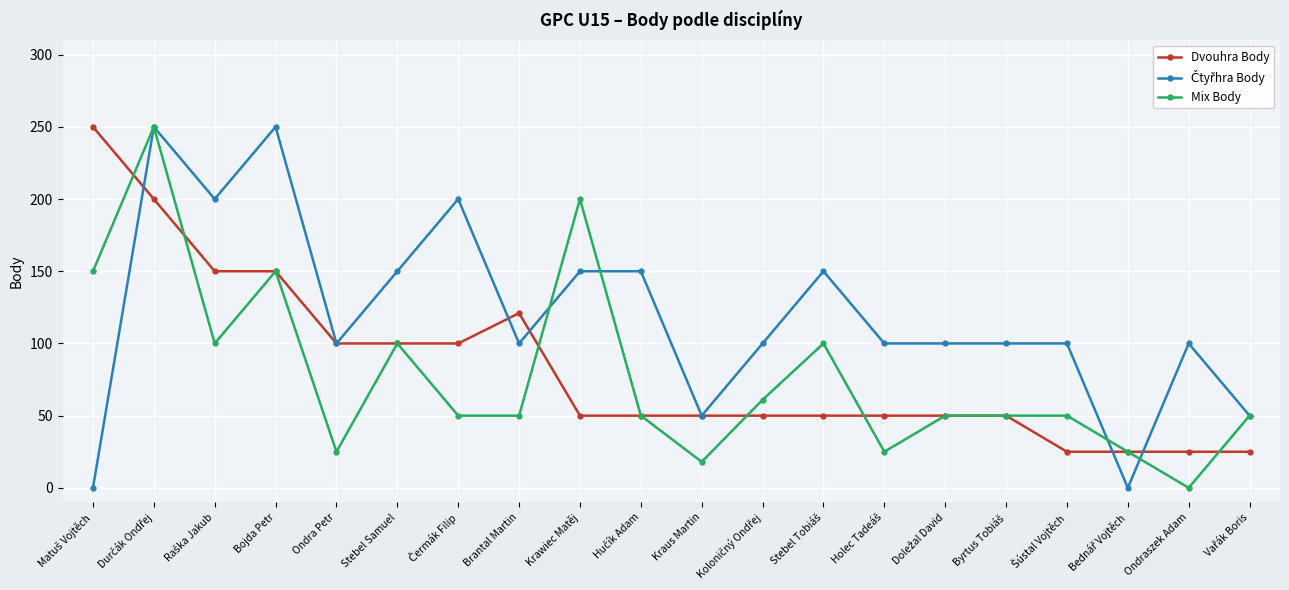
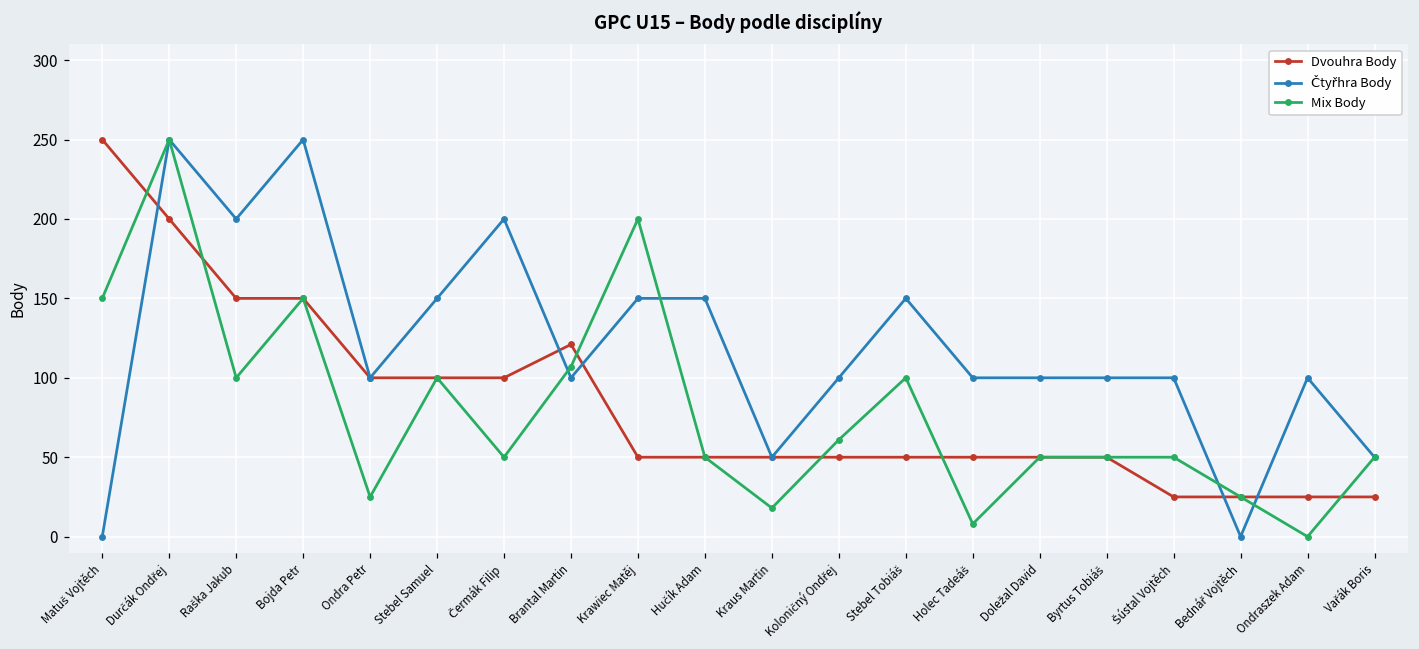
  {
    "Dvouhra Body": {
      "Matuš Vojtěch": 250,
      "Durčák Ondřej": 200,
      "Raška Jakub": 150,
      "Čermák Filip": 100,
      "Brantal Martin": 121,
      "Krawiec Matěj": 50,
      "Koloničný Ondřej": 50,
      "Stebel Tobiáš": 50,
      "Holec Tadeáš": 50,
      "Šústal Vojtěch": 25,
      "Ondraszek Adam": 25,
      "Vařák Boris": 25
    },
    "Čtyřhra Body": {
      "Matuš Vojtěch": 0,
      "Raška Jakub": 200,
      "Bojda Petr": 250,
      "Stebel Samuel": 150,
      "Čermák Filip": 200,
      "Brantal Martin": 100,
      "Krawiec Matěj": 150,
      "Hučík Adam": 150,
      "Koloničný Ondřej": 100,
      "Stebel Tobiáš": 150,
      "Holec Tadeáš": 100,
      "Doležal David": 100,
      "Byrtus Tobiáš": 100,
      "Šústal Vojtěch": 100,
      "Bednář Vojtěch": 0,
      "Ondraszek Adam": 100
    },
    "Mix Body": {
      "Matuš Vojtěch": 150,
      "Raška Jakub": 100,
      "Ondra Petr": 25,
      "Čermák Filip": 50,
-     "Brantal Martin": 50,
+     "Brantal Martin": 107,
      "Krawiec Matěj": 200,
      "Kraus Martin": 18,
      "Koloničný Ondřej": 61,
      "Stebel Tobiáš": 100,
-     "Holec Tadeáš": 25,
+     "Holec Tadeáš": 8,
      "Šústal Vojtěch": 50,
      "Ondraszek Adam": 0
    }
  }
